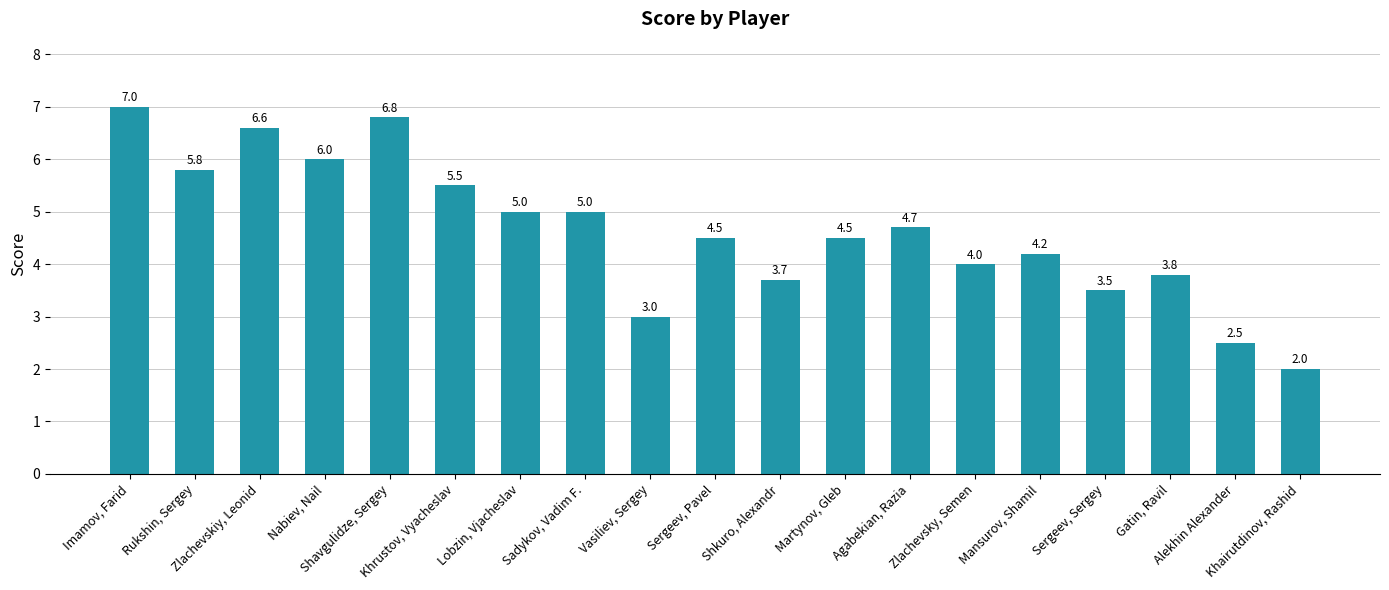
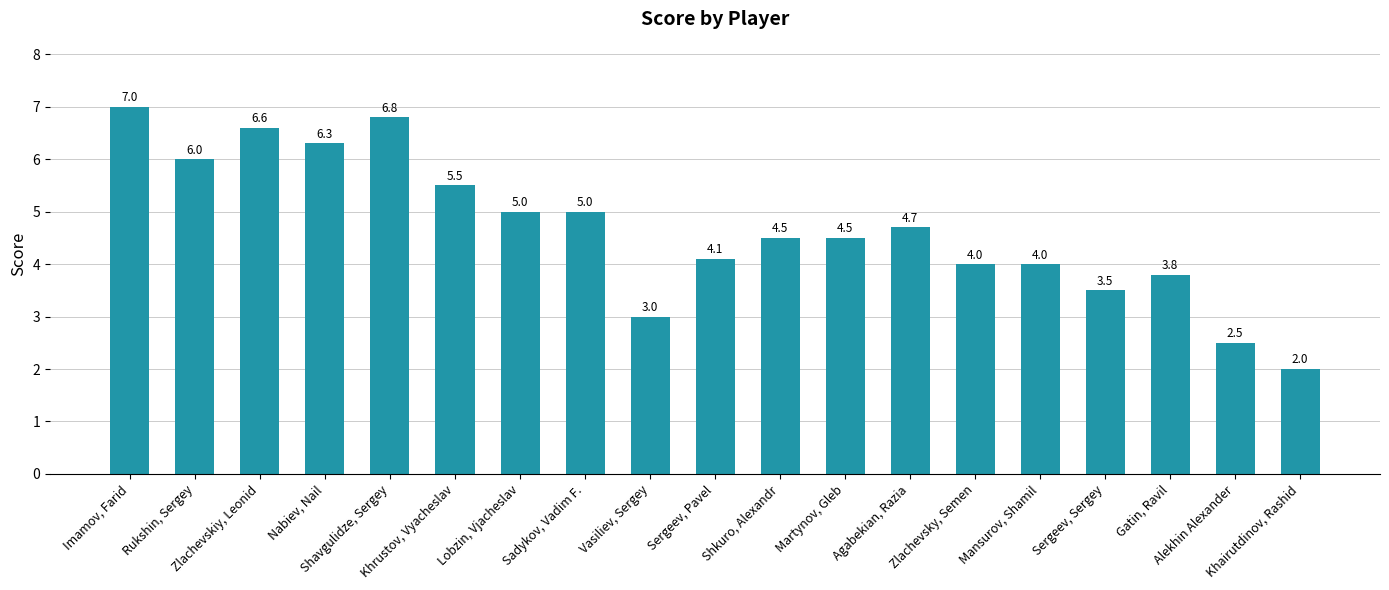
  {
    "Imamov, Farid": 7.0,
-   "Rukshin, Sergey": 5.8,
+   "Rukshin, Sergey": 6.0,
    "Zlachevskiy, Leonid": 6.6,
-   "Nabiev, Nail": 6.0,
+   "Nabiev, Nail": 6.3,
    "Shavgulidze, Sergey": 6.8,
    "Khrustov, Vyacheslav": 5.5,
    "Lobzin, Vjacheslav": 5.0,
    "Sadykov, Vadim F.": 5.0,
    "Vasiliev, Sergey": 3.0,
-   "Sergeev, Pavel": 4.5,
-   "Shkuro, Alexandr": 3.7,
+   "Sergeev, Pavel": 4.1,
+   "Shkuro, Alexandr": 4.5,
    "Martynov, Gleb": 4.5,
    "Agabekian, Razia": 4.7,
    "Zlachevsky, Semen": 4.0,
-   "Mansurov, Shamil": 4.2,
+   "Mansurov, Shamil": 4.0,
    "Sergeev, Sergey": 3.5,
    "Gatin, Ravil": 3.8,
    "Alekhin Alexander": 2.5,
    "Khairutdinov, Rashid": 2.0
  }
